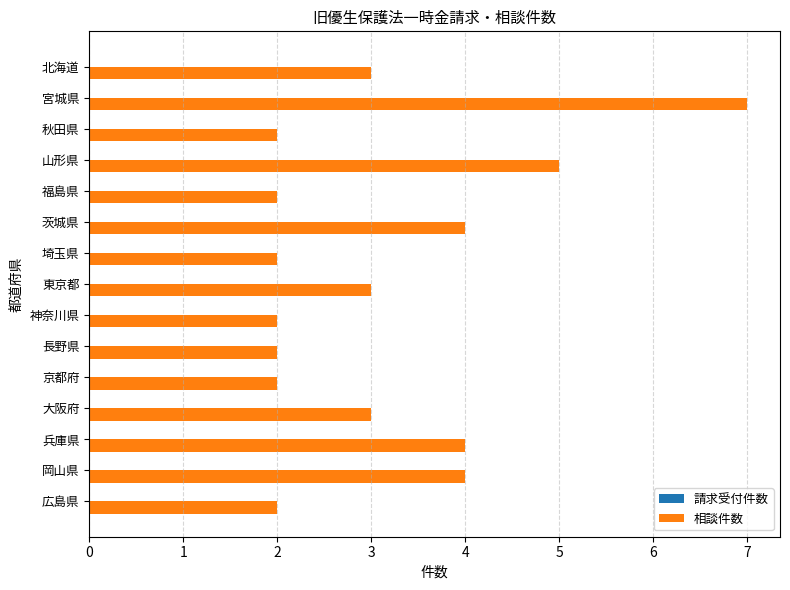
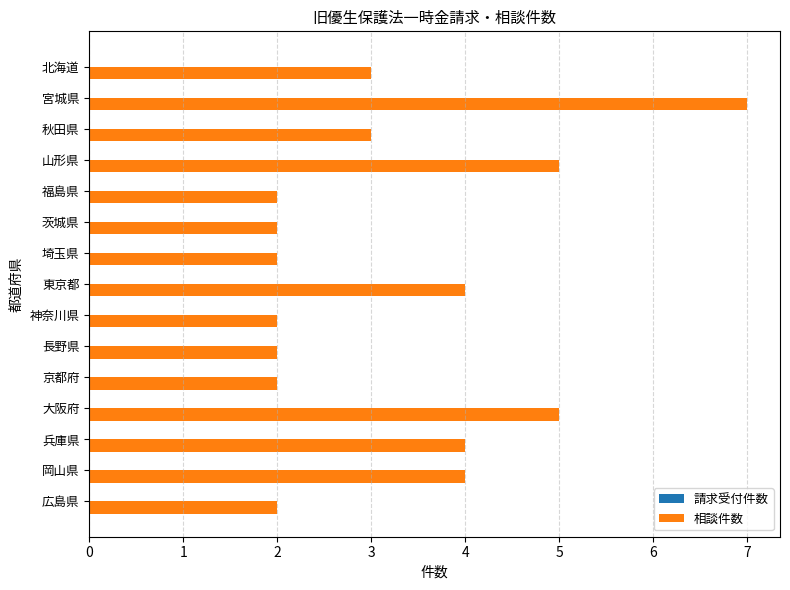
  {
    "請求受付件数": {
      "北海道": 0,
      "宮城県": 0,
      "秋田県": 0,
      "山形県": 0,
      "福島県": 0,
      "茨城県": 0,
      "埼玉県": 0,
      "東京都": 0,
      "神奈川県": 0,
      "長野県": 0,
      "京都府": 0,
      "大阪府": 0,
      "兵庫県": 0,
      "岡山県": 0,
      "広島県": 0
    },
    "相談件数": {
      "北海道": 3,
      "宮城県": 7,
-     "秋田県": 2,
+     "秋田県": 3,
      "山形県": 5,
      "福島県": 2,
-     "茨城県": 4,
+     "茨城県": 2,
      "埼玉県": 2,
-     "東京都": 3,
+     "東京都": 4,
      "神奈川県": 2,
      "長野県": 2,
      "京都府": 2,
-     "大阪府": 3,
+     "大阪府": 5,
      "兵庫県": 4,
      "岡山県": 4,
      "広島県": 2
    }
  }
